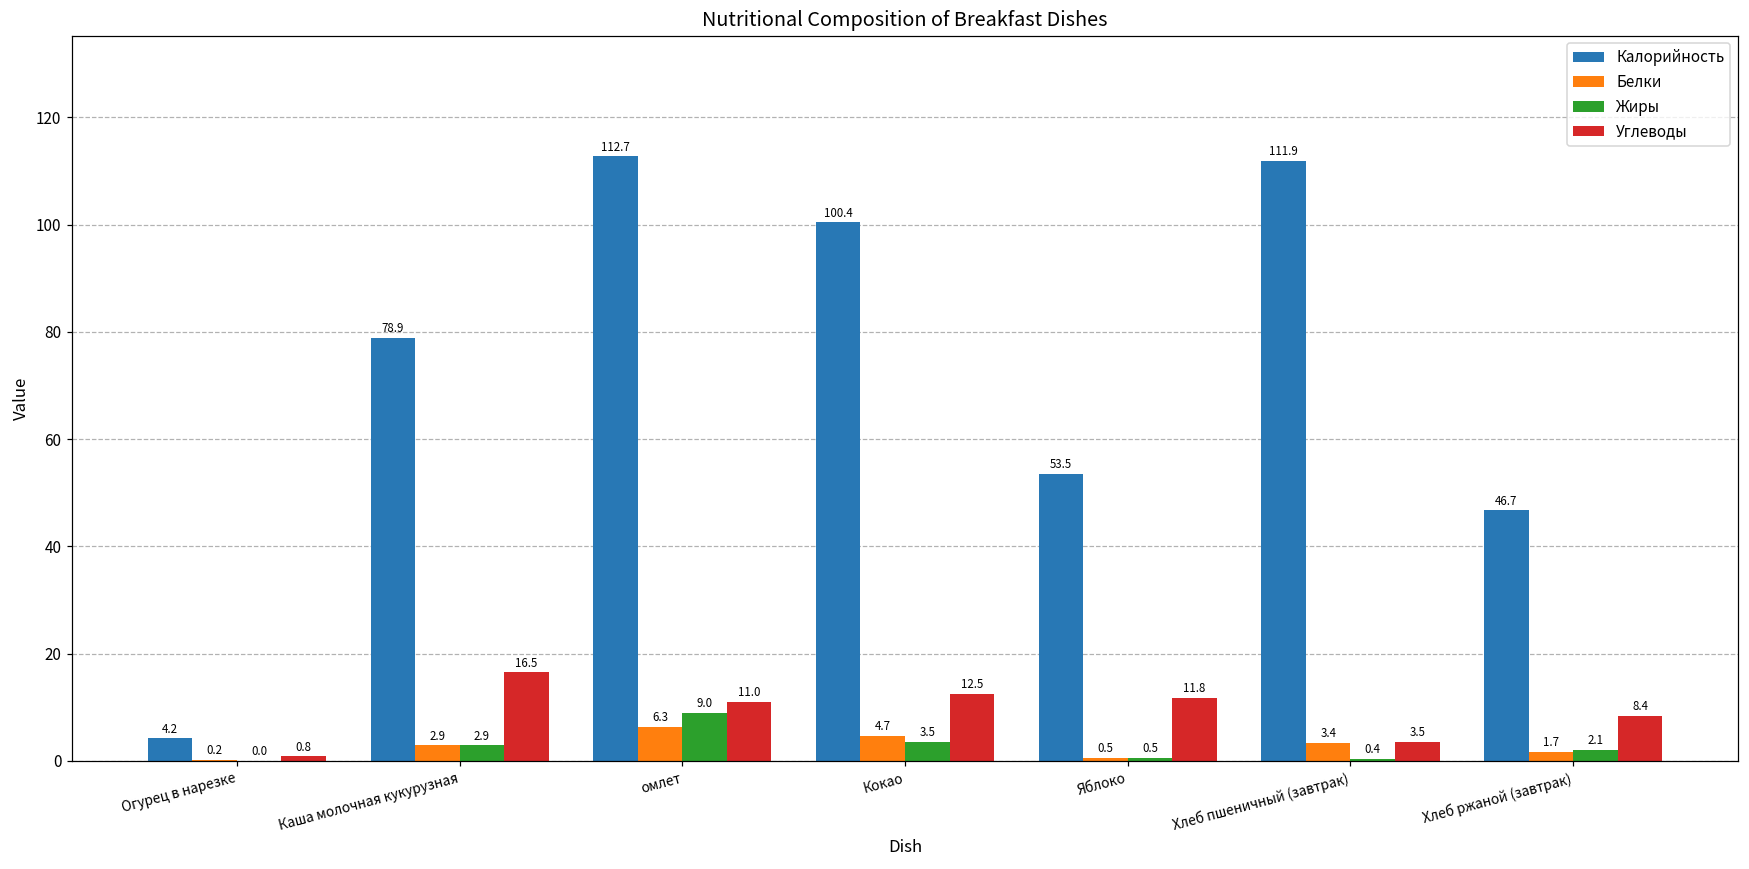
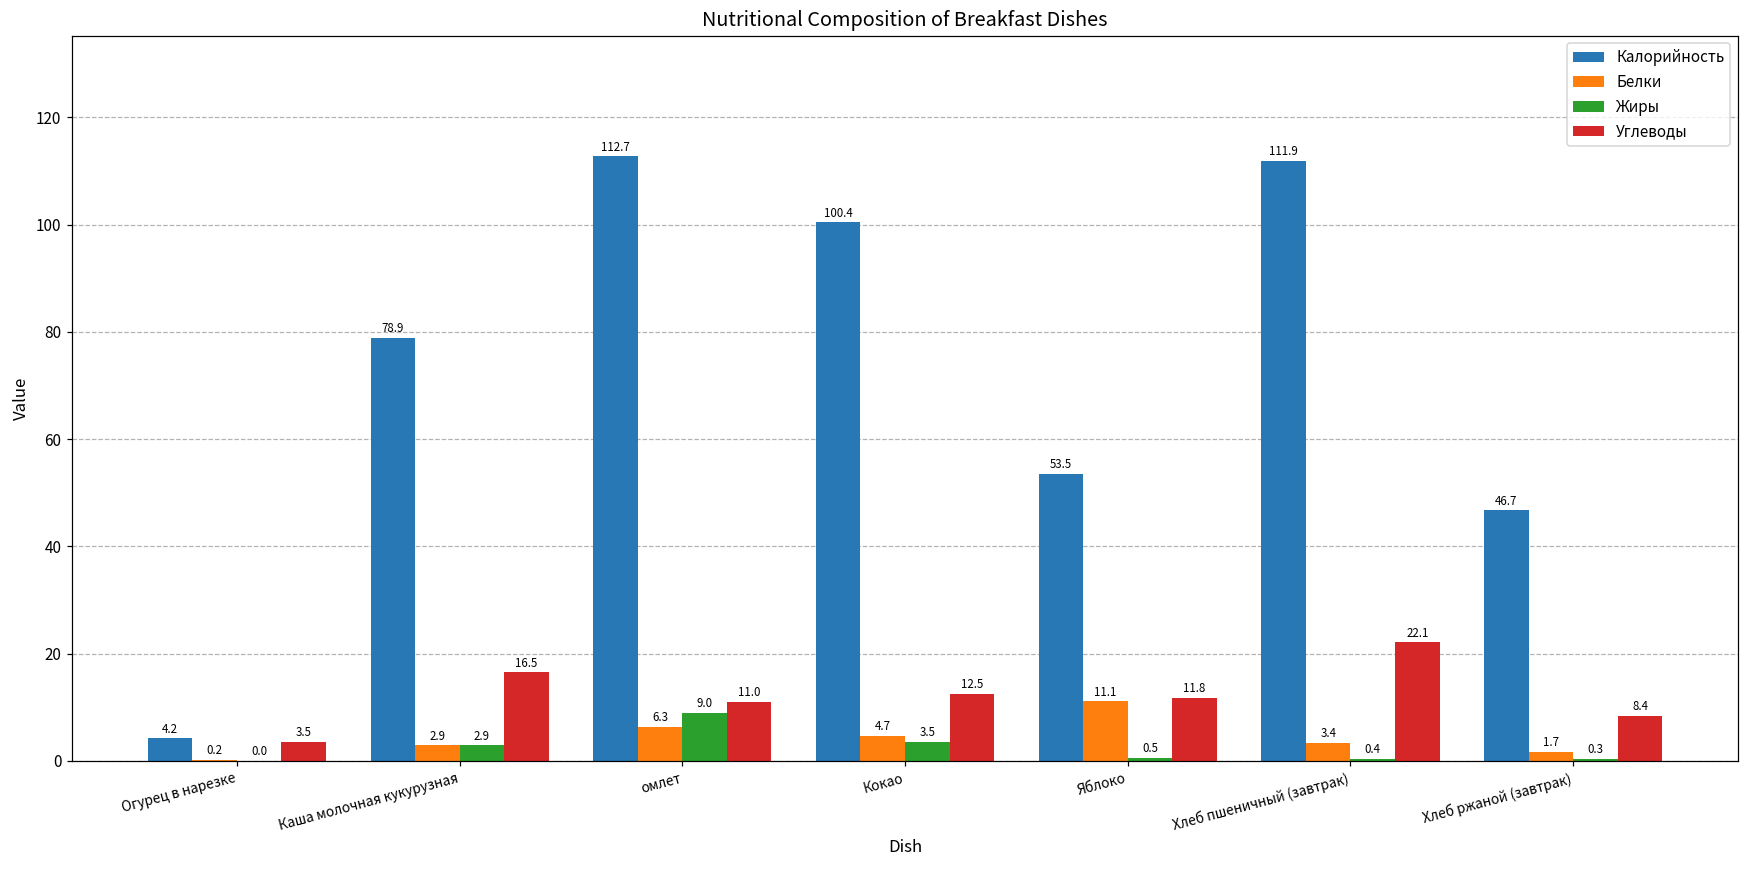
  {
    "Калорийность": {
      "Огурец в нарезке": 4.2,
      "Каша молочная кукурузная": 78.9,
      "омлет": 112.7,
      "Кокао": 100.4,
      "Яблоко": 53.5,
      "Хлеб пшеничный (завтрак)": 111.9,
      "Хлеб ржаной (завтрак)": 46.7
    },
    "Белки": {
      "Огурец в нарезке": 0.2,
      "Каша молочная кукурузная": 2.9,
      "омлет": 6.3,
      "Кокао": 4.7,
-     "Яблоко": 0.5,
+     "Яблоко": 11.1,
      "Хлеб пшеничный (завтрак)": 3.4,
      "Хлеб ржаной (завтрак)": 1.7
    },
    "Жиры": {
      "Огурец в нарезке": 0.0,
      "Каша молочная кукурузная": 2.9,
      "омлет": 9.0,
      "Кокао": 3.5,
      "Яблоко": 0.5,
      "Хлеб пшеничный (завтрак)": 0.4,
-     "Хлеб ржаной (завтрак)": 2.1
+     "Хлеб ржаной (завтрак)": 0.3
    },
    "Углеводы": {
-     "Огурец в нарезке": 0.8,
+     "Огурец в нарезке": 3.5,
      "Каша молочная кукурузная": 16.5,
      "омлет": 11.0,
      "Кокао": 12.5,
      "Яблоко": 11.8,
-     "Хлеб пшеничный (завтрак)": 3.5,
+     "Хлеб пшеничный (завтрак)": 22.1,
      "Хлеб ржаной (завтрак)": 8.4
    }
  }
